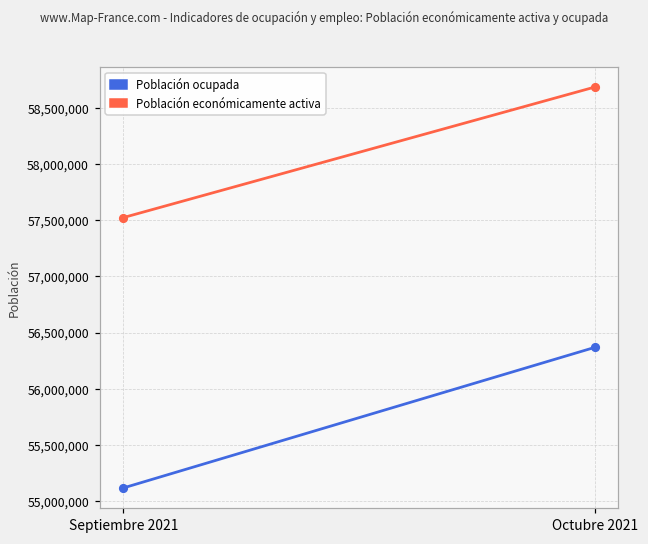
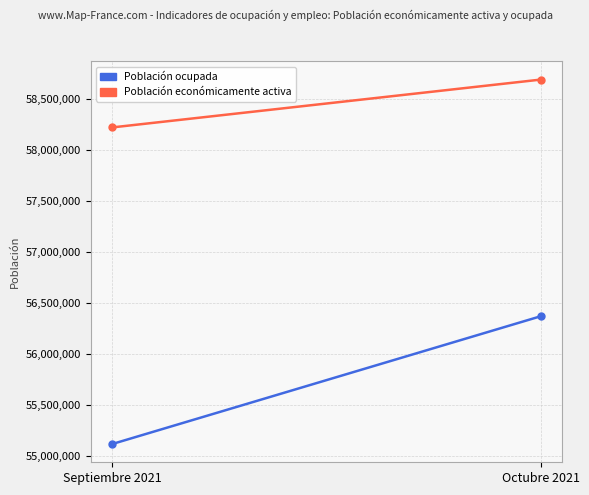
  {
    "Población ocupada": {
      "Septiembre 2021": "55,120,000",
      "Octubre 2021": "56,370,000"
    },
    "Población económicamente activa": {
-     "Septiembre 2021": "57,520,000",
+     "Septiembre 2021": "58,220,000",
      "Octubre 2021": "58,690,000"
    }
  }
